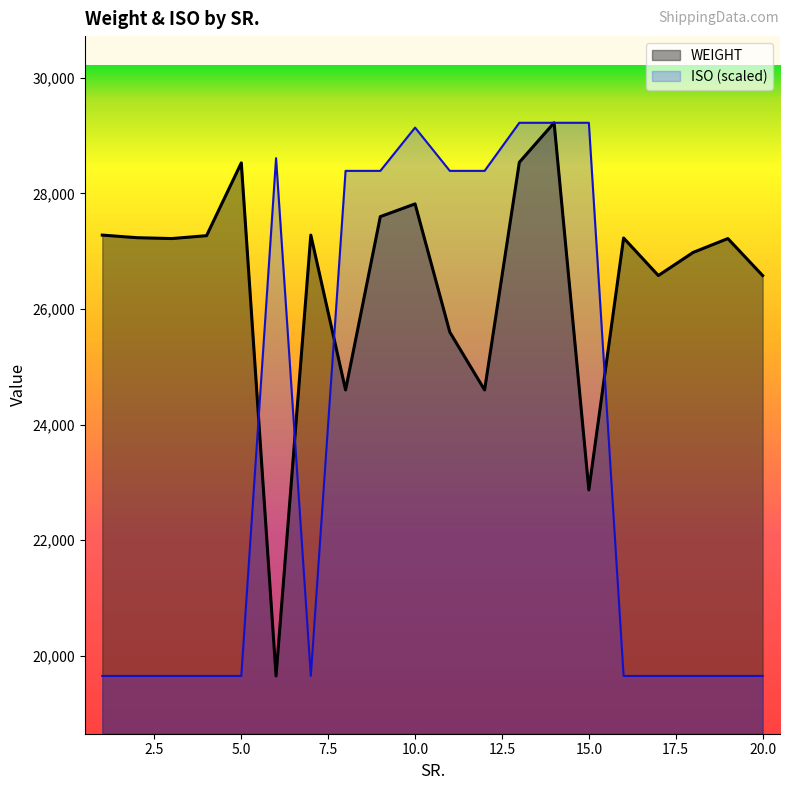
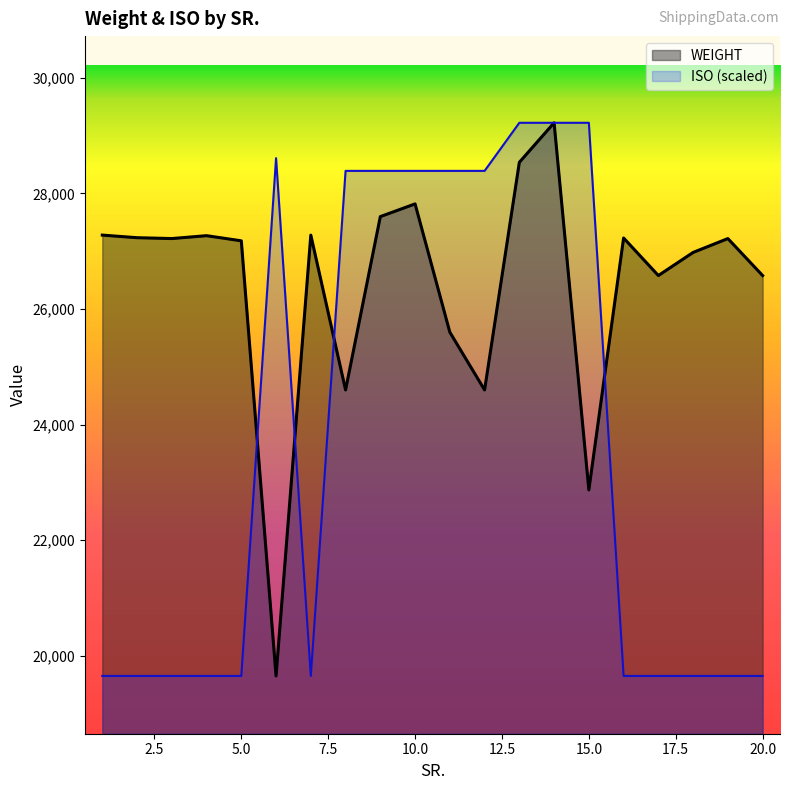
  {
    "WEIGHT": {
-     "5.0": "28,500",
+     "5.0": "27,200",
      "10.0": "27,800",
      "15.0": "22,900",
      "20.0": "26,600"
    },
    "ISO (scaled)": {
      "5.0": "19,700",
-     "10.0": "29,100",
+     "10.0": "28,400",
      "15.0": "29,200",
      "20.0": "19,700"
    }
  }
